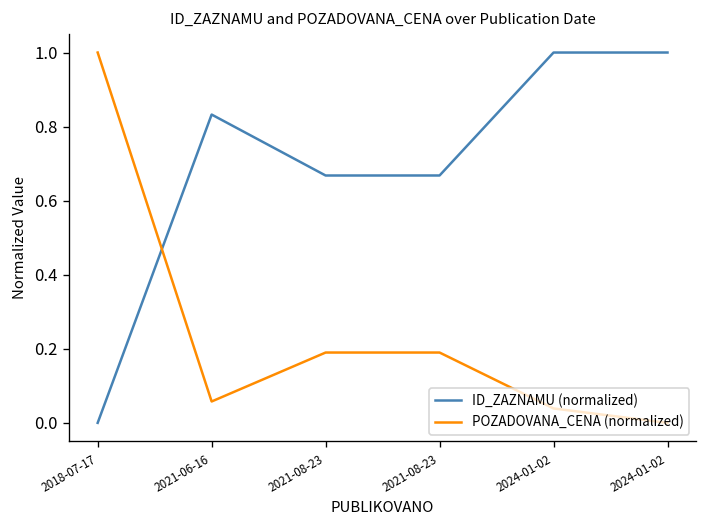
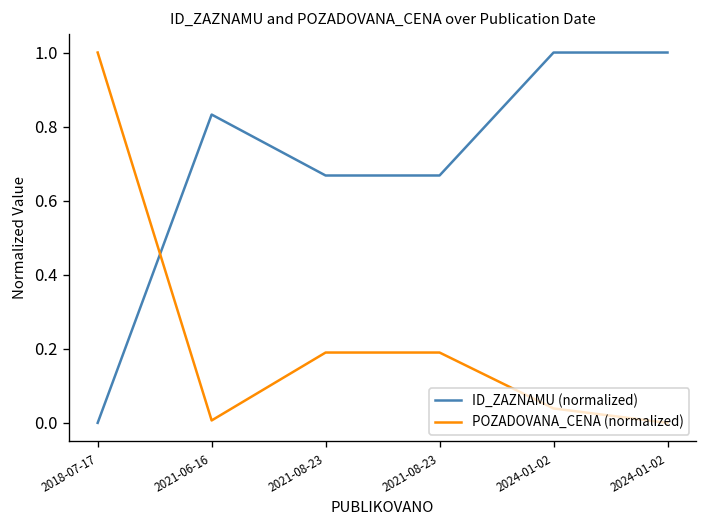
  {
    "ID_ZAZNAMU (normalized)": {
      "2018-07-17": 0.00,
      "2021-06-16": 0.83
    },
    "POZADOVANA_CENA (normalized)": {
      "2018-07-17": 1.00,
-     "2021-06-16": 0.06
+     "2021-06-16": 0.01
    }
  }
